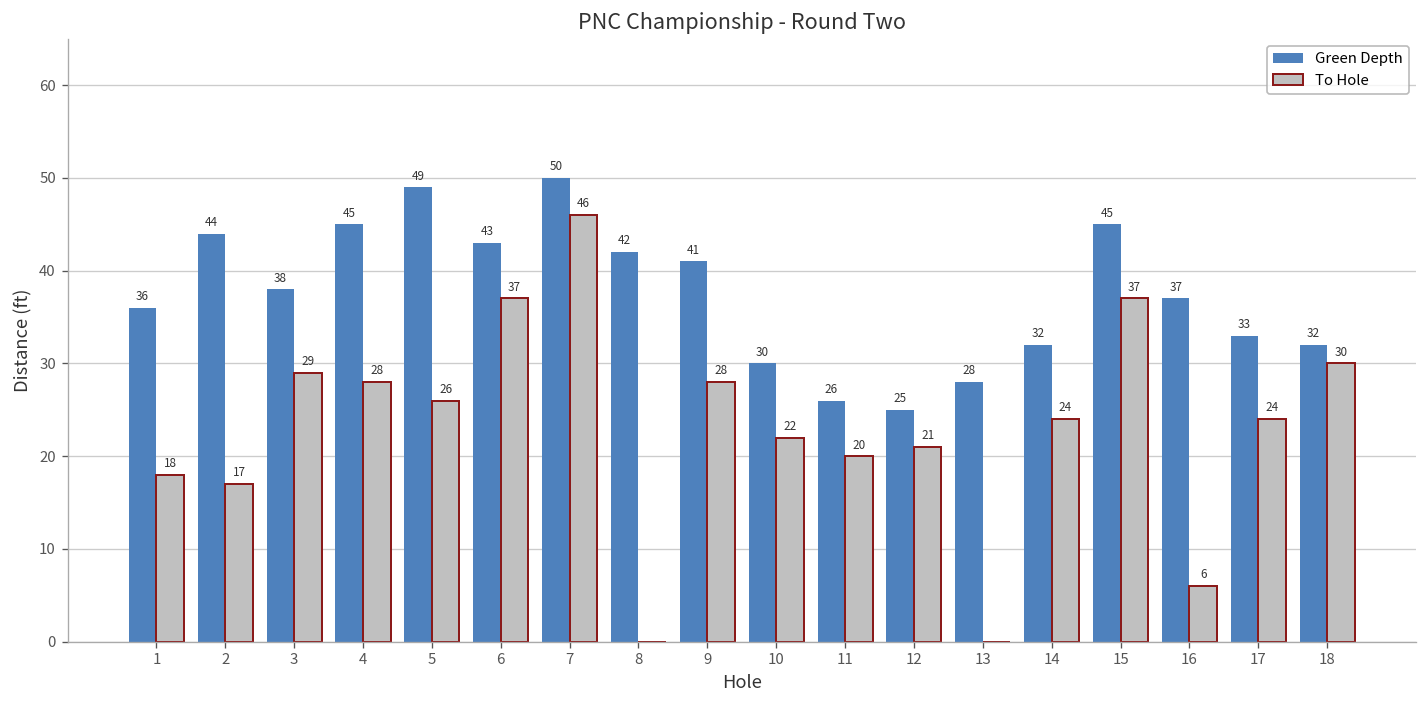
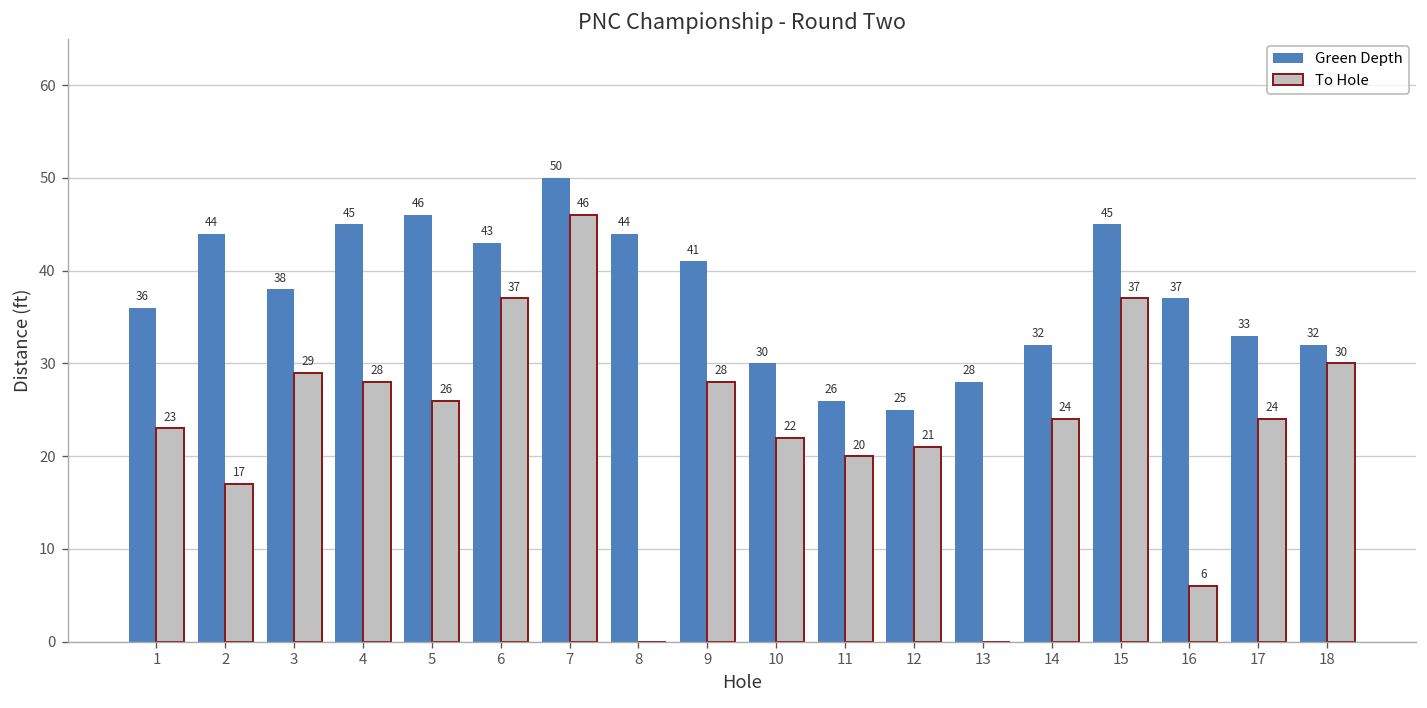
  {
    "Green Depth": {
      "1": 36,
      "2": 44,
      "3": 38,
      "4": 45,
-     "5": 49,
+     "5": 46,
      "6": 43,
      "7": 50,
-     "8": 42,
+     "8": 44,
      "9": 41,
      "10": 30,
      "11": 26,
      "12": 25,
      "13": 28,
      "14": 32,
      "15": 45,
      "16": 37,
      "17": 33,
      "18": 32
    },
    "To Hole": {
-     "1": 18,
+     "1": 23,
      "2": 17,
      "3": 29,
      "4": 28,
      "5": 26,
      "6": 37,
      "7": 46,
      "9": 28,
      "10": 22,
      "11": 20,
      "12": 21,
      "14": 24,
      "15": 37,
      "16": 6,
      "17": 24,
      "18": 30
    }
  }
